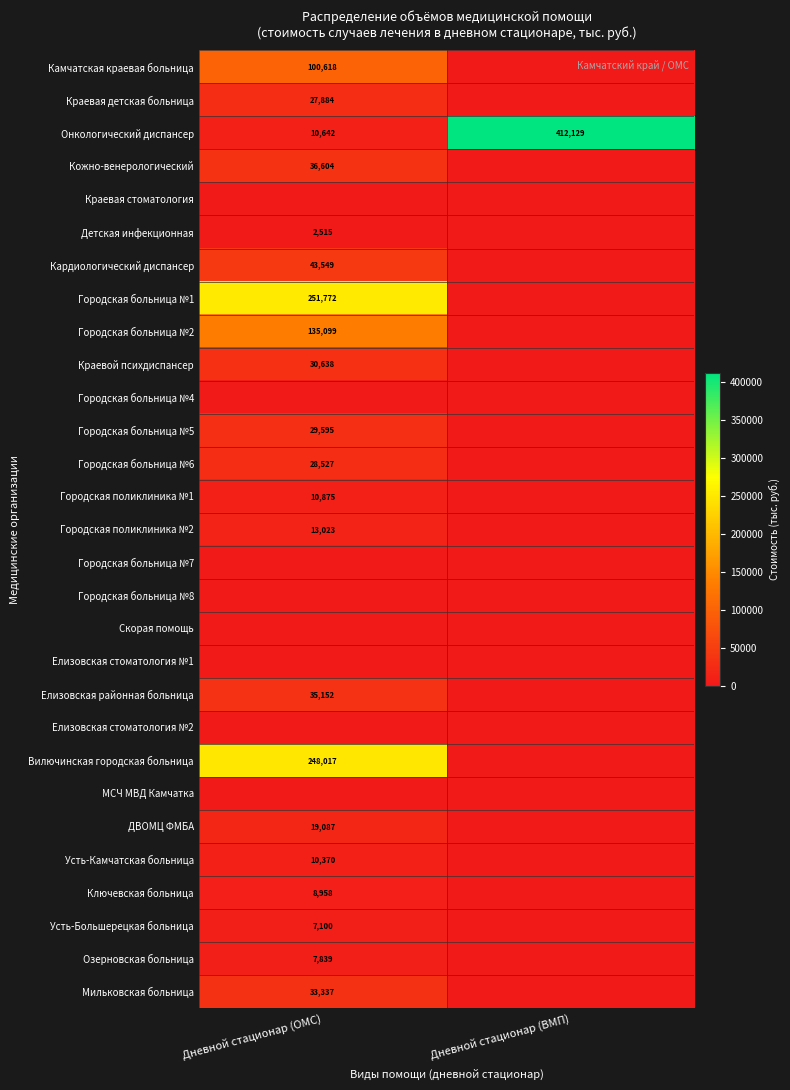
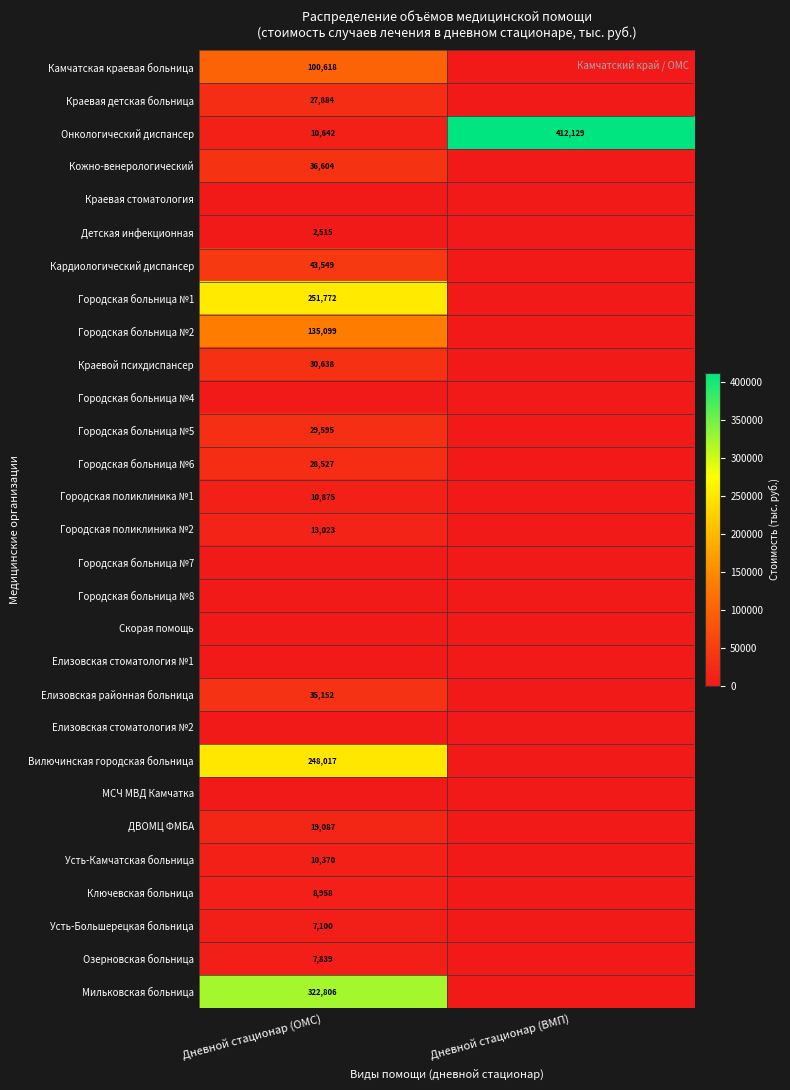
  {
    "Камчатская краевая больница": {
      "Дневной стационар (ОМС)": "100,618"
    },
    "Краевая детская больница": {
      "Дневной стационар (ОМС)": "27,884"
    },
    "Онкологический диспансер": {
      "Дневной стационар (ОМС)": "10,642",
      "Дневной стационар (ВМП)": "412,129"
    },
    "Кожно-венерологический": {
      "Дневной стационар (ОМС)": "36,604"
    },
    "Детская инфекционная": {
      "Дневной стационар (ОМС)": "2,515"
    },
    "Кардиологический диспансер": {
      "Дневной стационар (ОМС)": "43,549"
    },
    "Городская больница №1": {
      "Дневной стационар (ОМС)": "251,772"
    },
    "Городская больница №2": {
      "Дневной стационар (ОМС)": "135,099"
    },
    "Краевой психдиспансер": {
      "Дневной стационар (ОМС)": "30,638"
    },
    "Городская больница №5": {
      "Дневной стационар (ОМС)": "29,595"
    },
    "Городская больница №6": {
      "Дневной стационар (ОМС)": "28,527"
    },
    "Городская поликлиника №1": {
      "Дневной стационар (ОМС)": "10,875"
    },
    "Городская поликлиника №2": {
      "Дневной стационар (ОМС)": "13,023"
    },
    "Елизовская районная больница": {
      "Дневной стационар (ОМС)": "35,152"
    },
    "Вилючинская городская больница": {
      "Дневной стационар (ОМС)": "248,017"
    },
    "ДВОМЦ ФМБА": {
      "Дневной стационар (ОМС)": "19,087"
    },
    "Усть-Камчатская больница": {
      "Дневной стационар (ОМС)": "10,370"
    },
    "Ключевская больница": {
      "Дневной стационар (ОМС)": "8,958"
    },
    "Усть-Большерецкая больница": {
      "Дневной стационар (ОМС)": "7,100"
    },
    "Озерновская больница": {
      "Дневной стационар (ОМС)": "7,839"
    },
    "Мильковская больница": {
-     "Дневной стационар (ОМС)": "33,337"
+     "Дневной стационар (ОМС)": "322,806"
    }
  }
